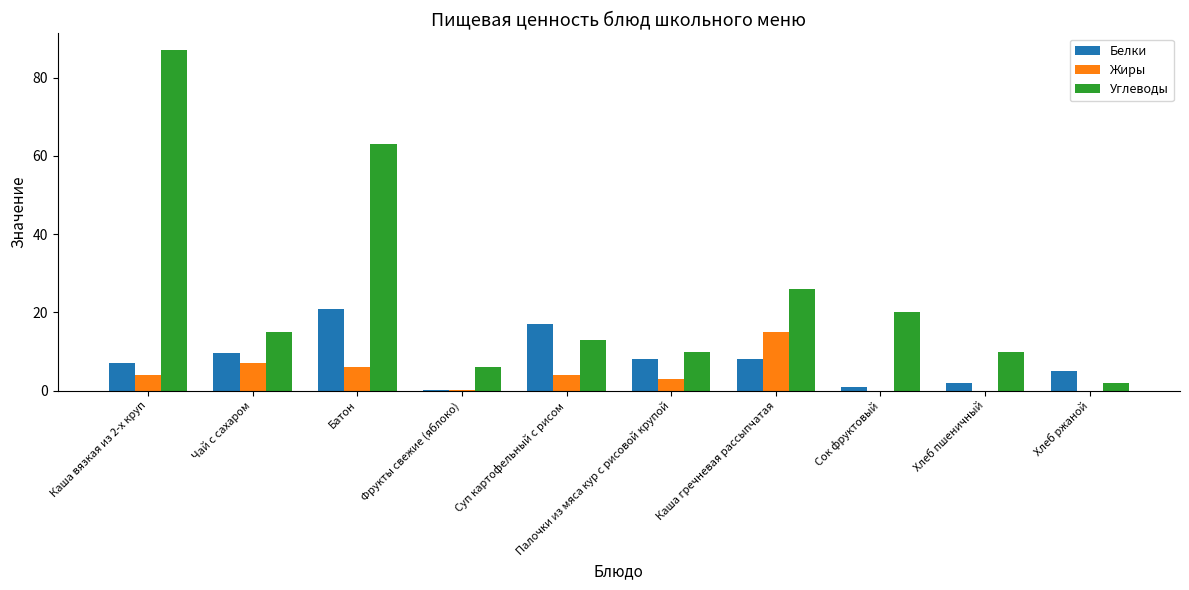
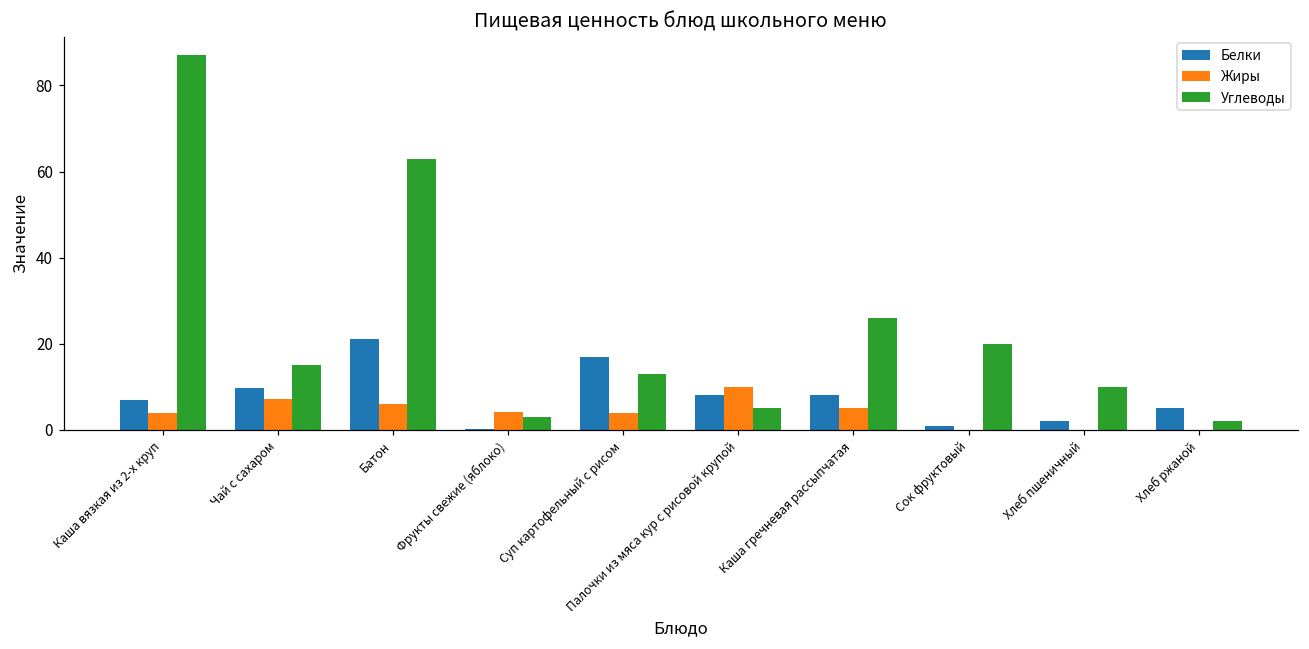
  {
    "Белки": {
      "Каша вязкая из 2-х круп": 7,
      "Чай с сахаром": 10,
      "Батон": 21,
      "Суп картофельный с рисом": 17,
      "Палочки из мяса кур с рисовой крупой": 8,
      "Каша гречневая рассыпчатая": 8,
      "Сок фруктовый": 1,
      "Хлеб пшеничный": 2,
      "Хлеб ржаной": 5
    },
    "Жиры": {
      "Каша вязкая из 2-х круп": 4,
      "Чай с сахаром": 7,
      "Батон": 6,
-     "Фрукты свежие (яблоко)": 0,
+     "Фрукты свежие (яблоко)": 4,
      "Суп картофельный с рисом": 4,
-     "Палочки из мяса кур с рисовой крупой": 3,
-     "Каша гречневая рассыпчатая": 15,
+     "Палочки из мяса кур с рисовой крупой": 10,
+     "Каша гречневая рассыпчатая": 5,
      "Сок фруктовый": 0,
      "Хлеб пшеничный": 0,
      "Хлеб ржаной": 0
    },
    "Углеводы": {
      "Каша вязкая из 2-х круп": 87,
      "Чай с сахаром": 15,
      "Батон": 63,
-     "Фрукты свежие (яблоко)": 6,
+     "Фрукты свежие (яблоко)": 3,
      "Суп картофельный с рисом": 13,
-     "Палочки из мяса кур с рисовой крупой": 10,
+     "Палочки из мяса кур с рисовой крупой": 5,
      "Каша гречневая рассыпчатая": 26,
      "Сок фруктовый": 20,
      "Хлеб пшеничный": 10,
      "Хлеб ржаной": 2
    }
  }
